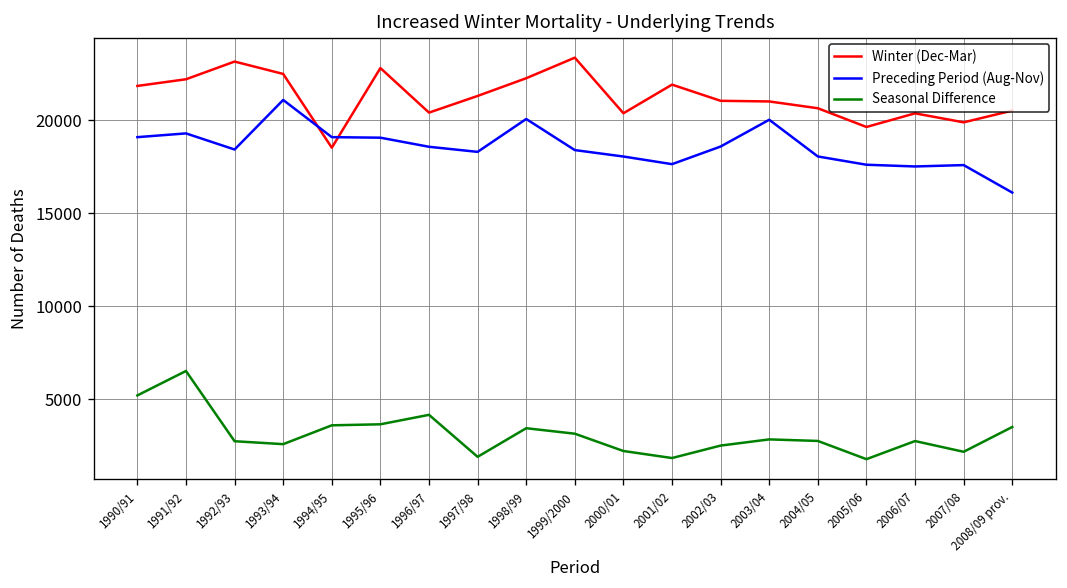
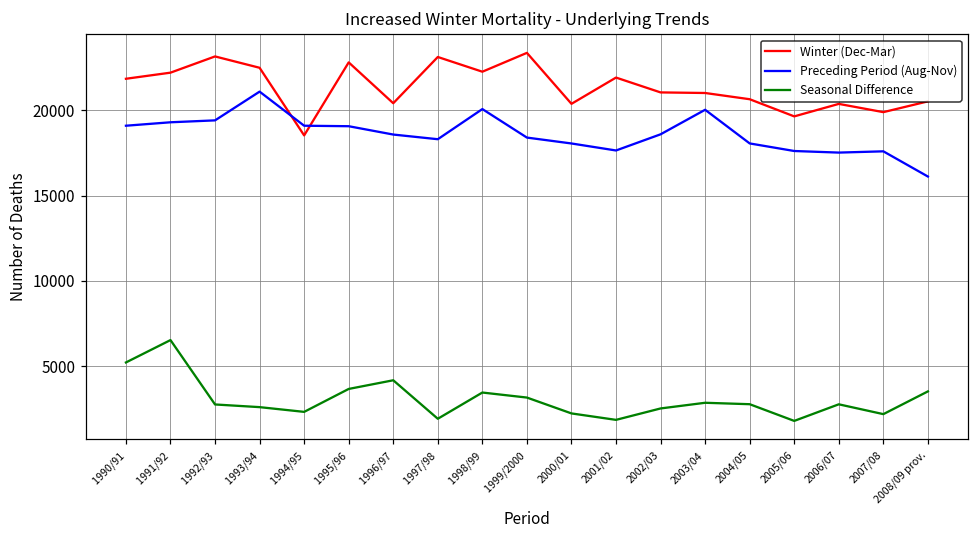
  {
    "Winter (Dec-Mar)": {
      "1990/91": 21900,
      "1991/92": 22200,
      "1992/93": 23200,
      "1993/94": 22500,
      "1994/95": 18500,
      "1995/96": 22800,
      "1996/97": 20400,
-     "1997/98": 21300,
+     "1997/98": 23100,
      "1998/99": 22300,
      "1999/2000": 23400,
      "2000/01": 20400,
      "2001/02": 21900,
      "2002/03": 21100,
      "2003/04": 21000,
      "2004/05": 20700,
      "2005/06": 19700,
      "2006/07": 20400,
      "2007/08": 19900,
      "2008/09 prov.": 20500
    },
    "Preceding Period (Aug-Nov)": {
      "1990/91": 19100,
      "1991/92": 19300,
-     "1992/93": 18400,
+     "1992/93": 19400,
      "1993/94": 21100,
      "1994/95": 19100,
      "1995/96": 19100,
      "1996/97": 18600,
      "1997/98": 18300,
      "1998/99": 20100,
      "1999/2000": 18400,
      "2000/01": 18100,
      "2001/02": 17700,
      "2002/03": 18600,
      "2003/04": 20000,
      "2004/05": 18100,
      "2005/06": 17600,
      "2006/07": 17500,
      "2007/08": 17600,
      "2008/09 prov.": 16100
    },
    "Seasonal Difference": {
      "1990/91": 5200,
      "1991/92": 6500,
      "1992/93": 2700,
      "1993/94": 2600,
-     "1994/95": 3600,
+     "1994/95": 2300,
      "1995/96": 3700,
      "1996/97": 4200,
      "1997/98": 1900,
      "1998/99": 3400,
      "1999/2000": 3100,
      "2000/01": 2200,
      "2001/02": 1800,
      "2002/03": 2500,
      "2003/04": 2800,
      "2004/05": 2800,
      "2005/06": 1800,
      "2006/07": 2800,
      "2007/08": 2200,
      "2008/09 prov.": 3500
    }
  }
